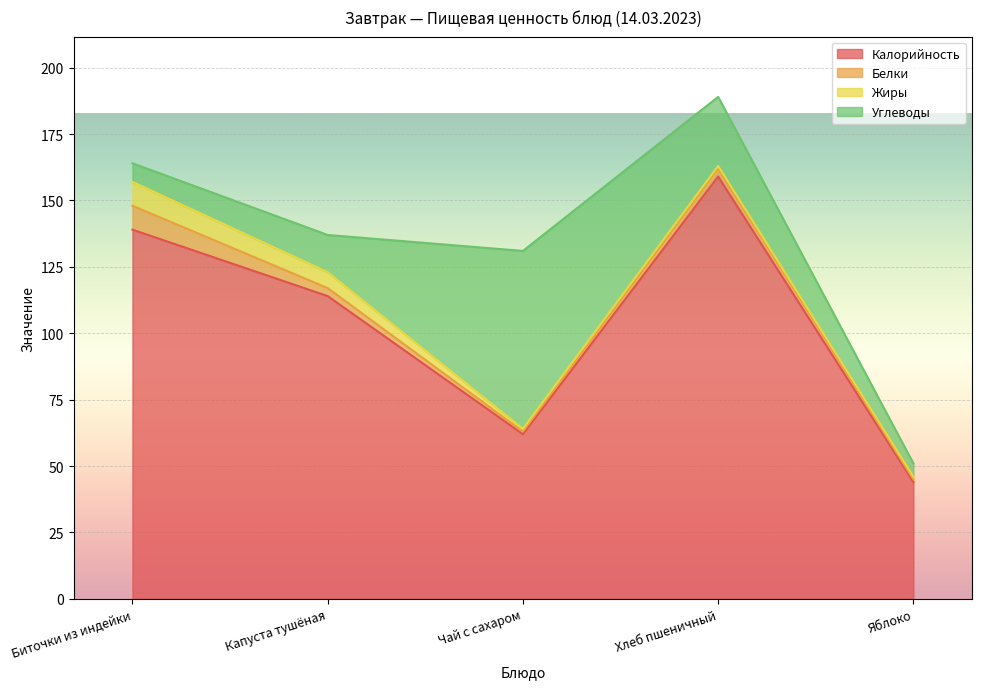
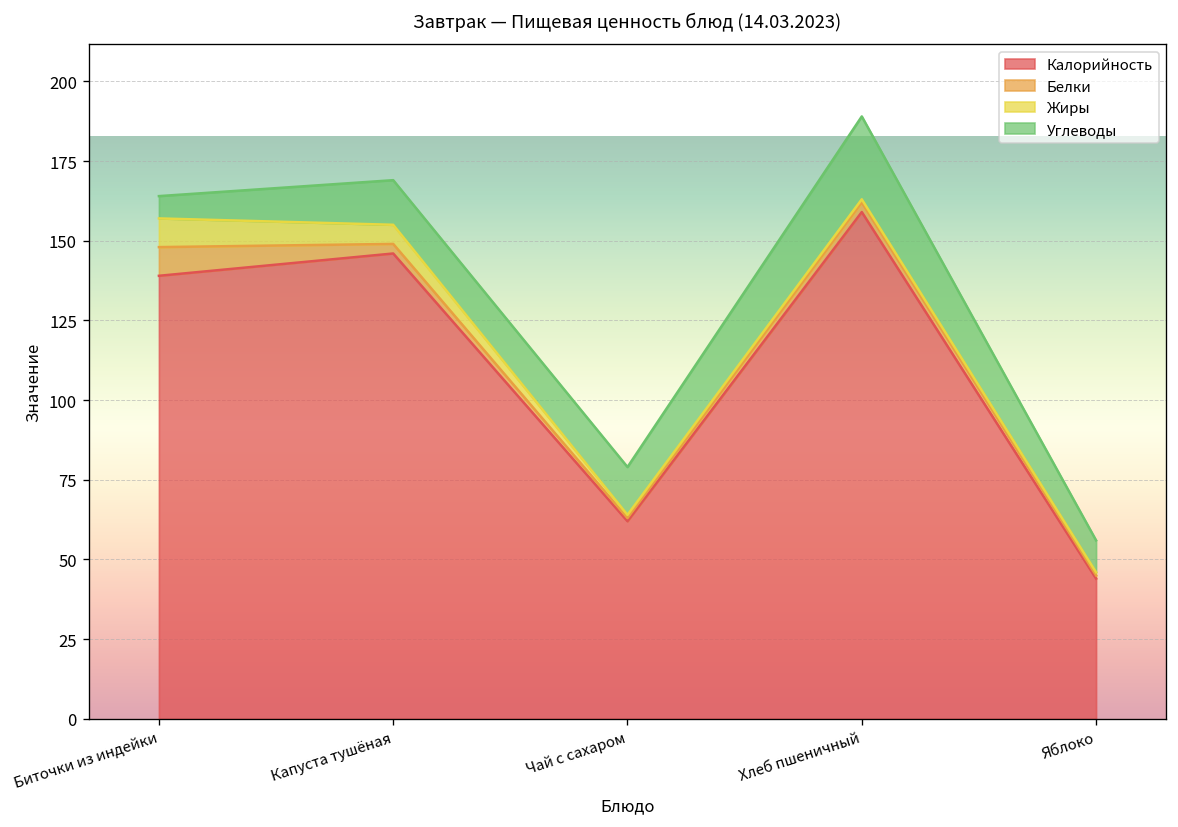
  {
    "Калорийность": {
      "Биточки из индейки": 139,
-     "Капуста тушёная": 114,
+     "Капуста тушёная": 146,
      "Чай с сахаром": 62,
      "Хлеб пшеничный": 159,
      "Яблоко": 44
    },
    "Углеводы": {
      "Биточки из индейки": 7,
      "Капуста тушёная": 14,
-     "Чай с сахаром": 67,
+     "Чай с сахаром": 15,
      "Хлеб пшеничный": 26,
-     "Яблоко": 5
+     "Яблоко": 10
    }
  }
